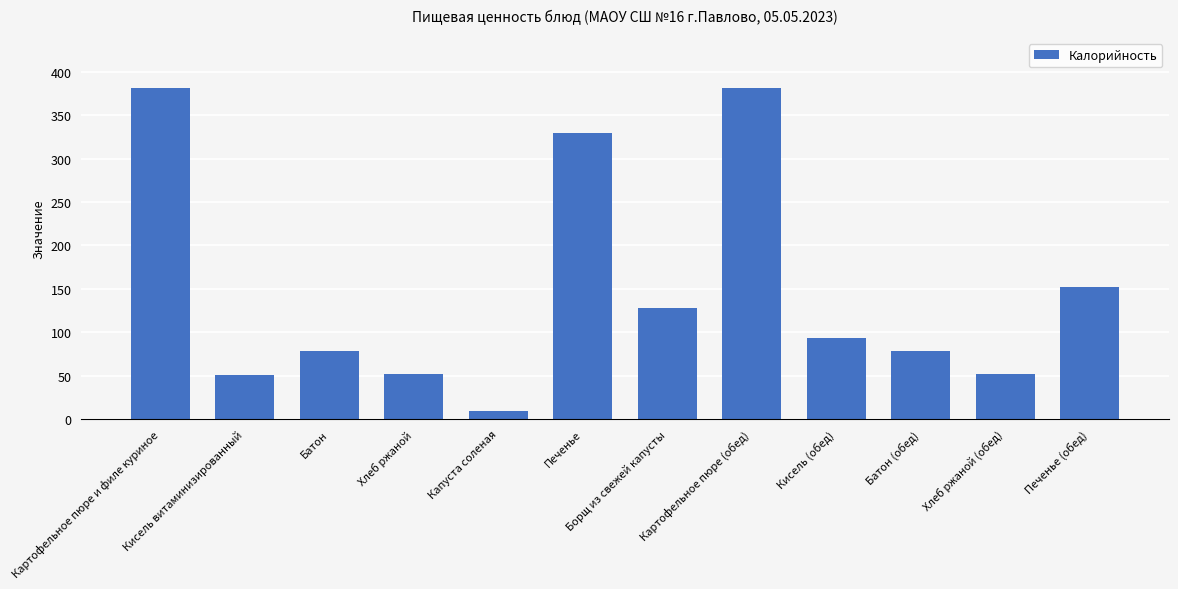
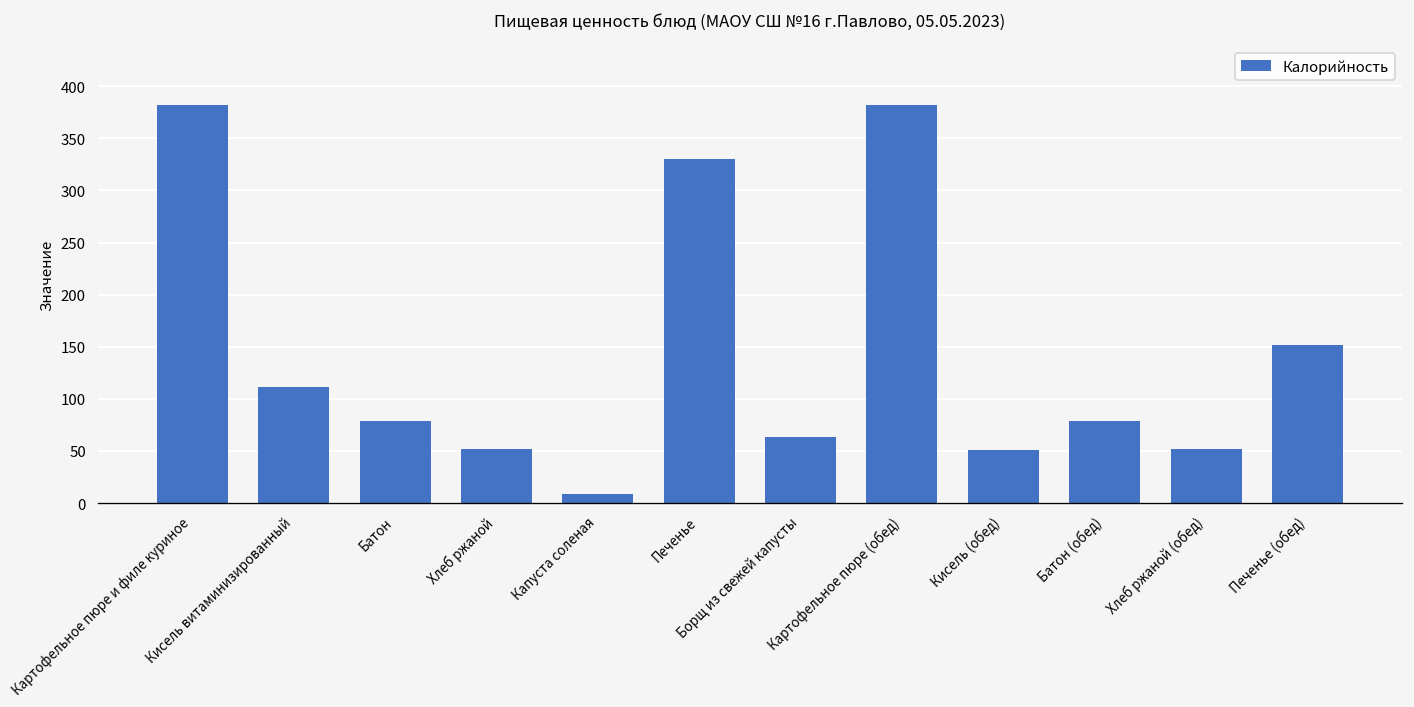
  {
    "Картофельное пюре и филе куриное": 380,
-   "Кисель витаминизированный": 50,
+   "Кисель витаминизированный": 110,
    "Батон": 80,
    "Хлеб ржаной": 50,
    "Капуста соленая": 10,
    "Печенье": 330,
-   "Борщ из свежей капусты": 130,
+   "Борщ из свежей капусты": 60,
    "Картофельное пюре (обед)": 380,
-   "Кисель (обед)": 90,
+   "Кисель (обед)": 50,
    "Батон (обед)": 80,
    "Хлеб ржаной (обед)": 50,
    "Печенье (обед)": 150
  }
